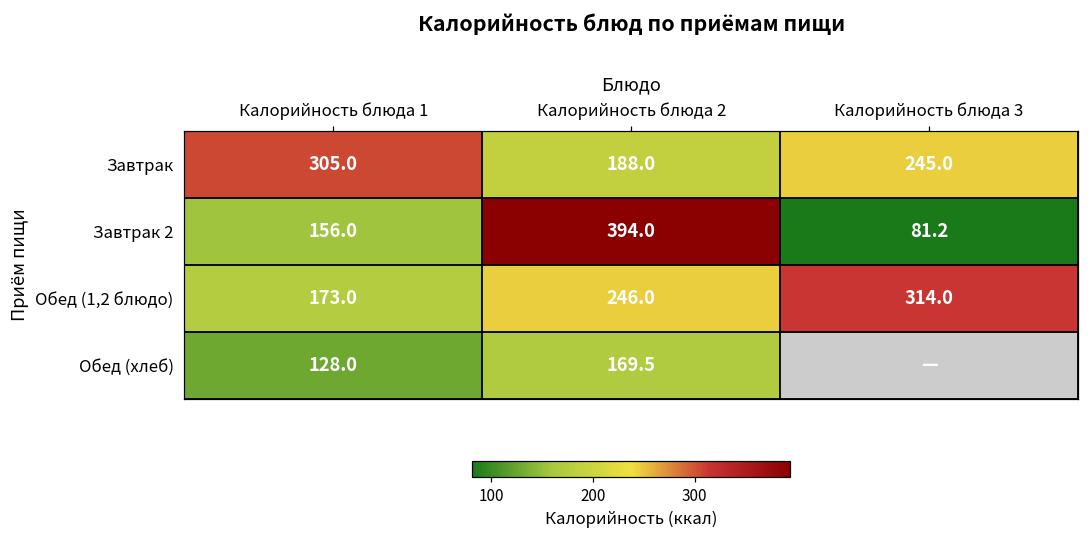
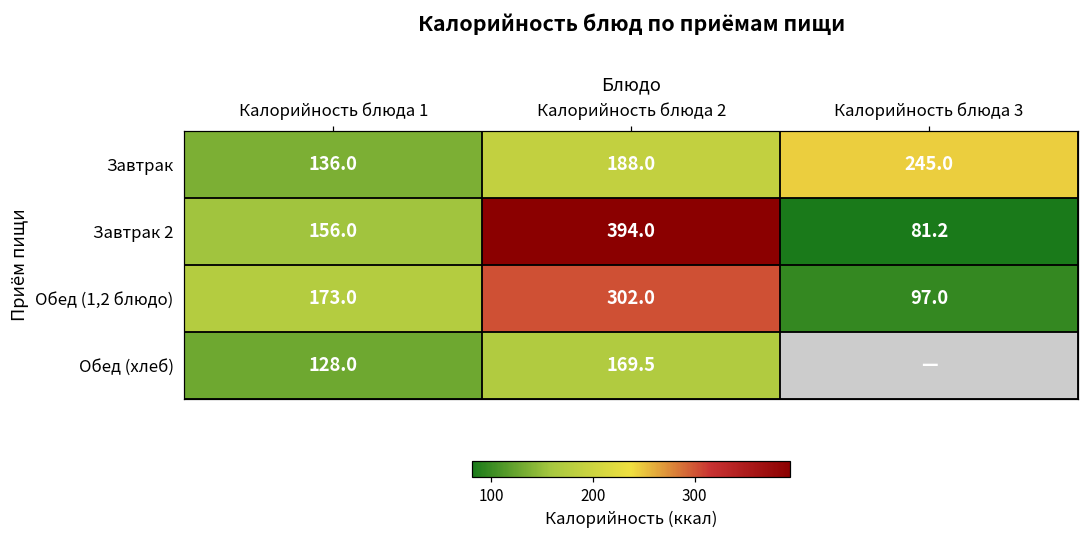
  {
    "Завтрак": {
-     "Калорийность блюда 1": 305.0,
+     "Калорийность блюда 1": 136.0,
      "Калорийность блюда 2": 188.0,
      "Калорийность блюда 3": 245.0
    },
    "Завтрак 2": {
      "Калорийность блюда 1": 156.0,
      "Калорийность блюда 2": 394.0,
      "Калорийность блюда 3": 81.2
    },
    "Обед (1,2 блюдо)": {
      "Калорийность блюда 1": 173.0,
-     "Калорийность блюда 2": 246.0,
-     "Калорийность блюда 3": 314.0
+     "Калорийность блюда 2": 302.0,
+     "Калорийность блюда 3": 97.0
    },
    "Обед (хлеб)": {
      "Калорийность блюда 1": 128.0,
      "Калорийность блюда 2": 169.5
    }
  }
